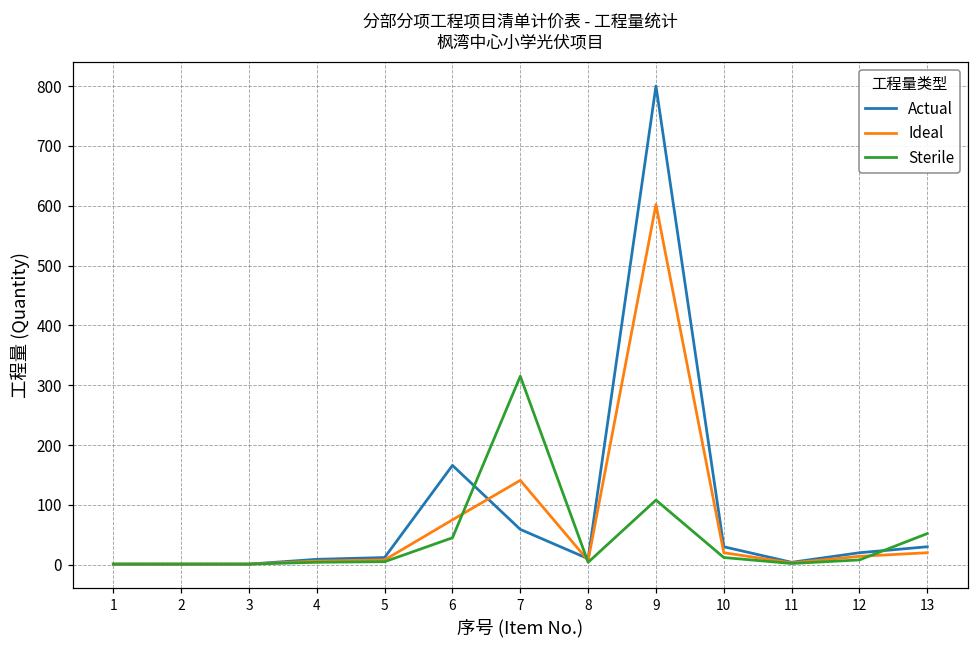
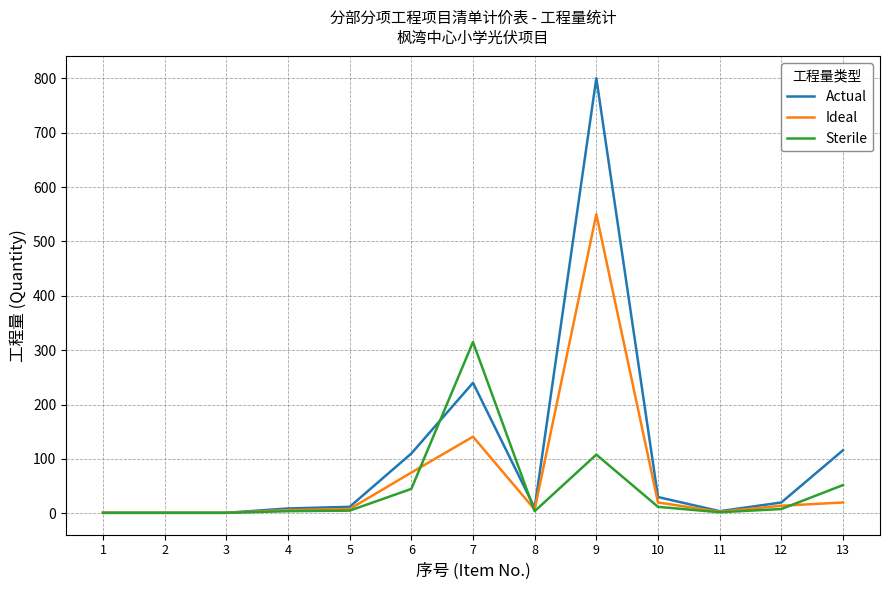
  {
    "Actual": {
-     "6": 170,
-     "7": 60,
+     "6": 110,
+     "7": 240,
      "9": 800,
      "10": 30,
      "12": 20,
-     "13": 30
+     "13": 120
    },
    "Ideal": {
      "6": 80,
      "7": 140,
-     "9": 600,
+     "9": 550,
      "10": 20,
      "12": 10,
      "13": 20
    },
    "Sterile": {
      "6": 50,
      "7": 320,
      "9": 110,
      "10": 10,
      "12": 10,
      "13": 50
    }
  }
